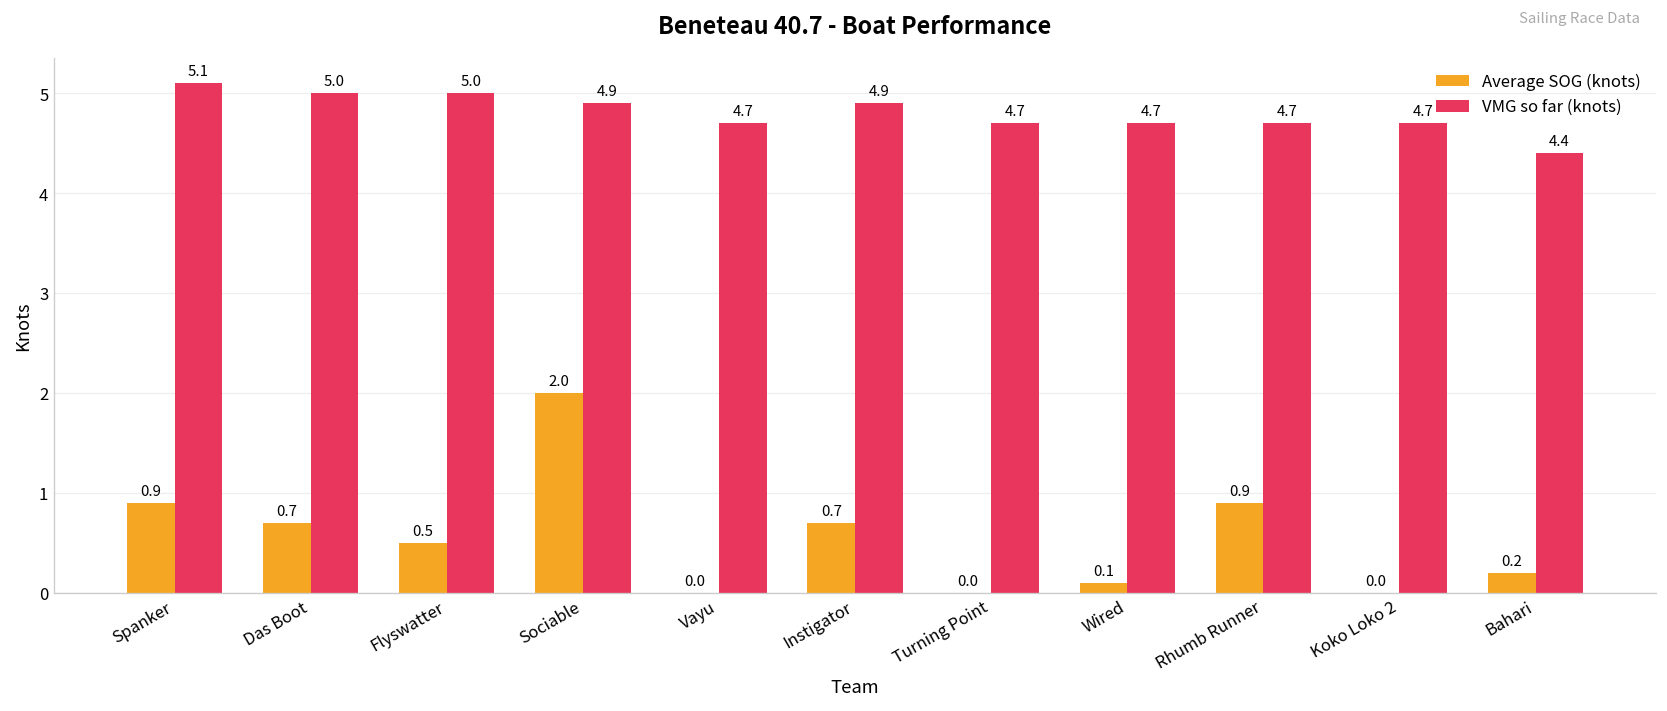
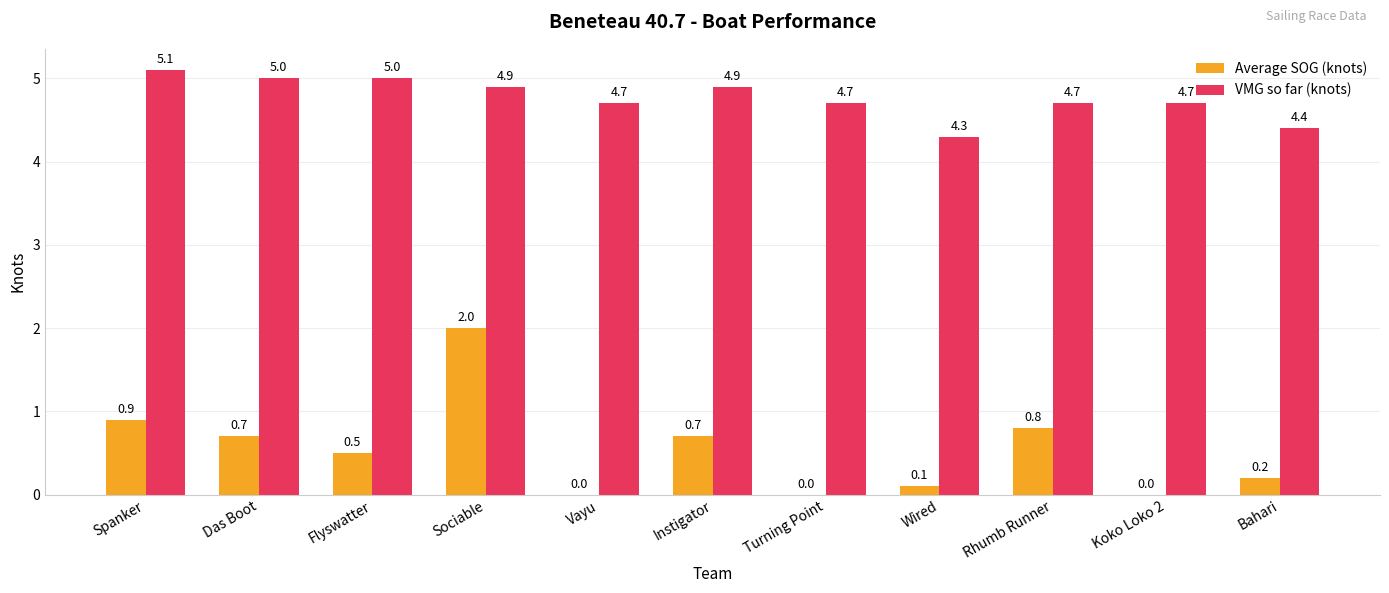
  {
    "Average SOG (knots)": {
      "Spanker": 0.9,
      "Das Boot": 0.7,
      "Flyswatter": 0.5,
      "Sociable": 2.0,
      "Vayu": 0.0,
      "Instigator": 0.7,
      "Turning Point": 0.0,
      "Wired": 0.1,
-     "Rhumb Runner": 0.9,
+     "Rhumb Runner": 0.8,
      "Koko Loko 2": 0.0,
      "Bahari": 0.2
    },
    "VMG so far (knots)": {
      "Spanker": 5.1,
      "Das Boot": 5.0,
      "Flyswatter": 5.0,
      "Sociable": 4.9,
      "Vayu": 4.7,
      "Instigator": 4.9,
      "Turning Point": 4.7,
-     "Wired": 4.7,
+     "Wired": 4.3,
      "Rhumb Runner": 4.7,
      "Koko Loko 2": 4.7,
      "Bahari": 4.4
    }
  }
